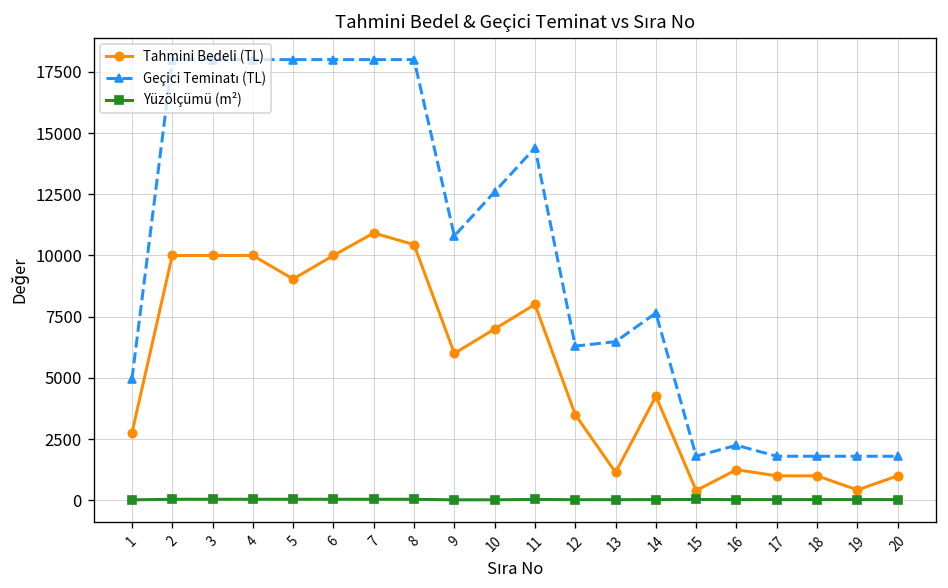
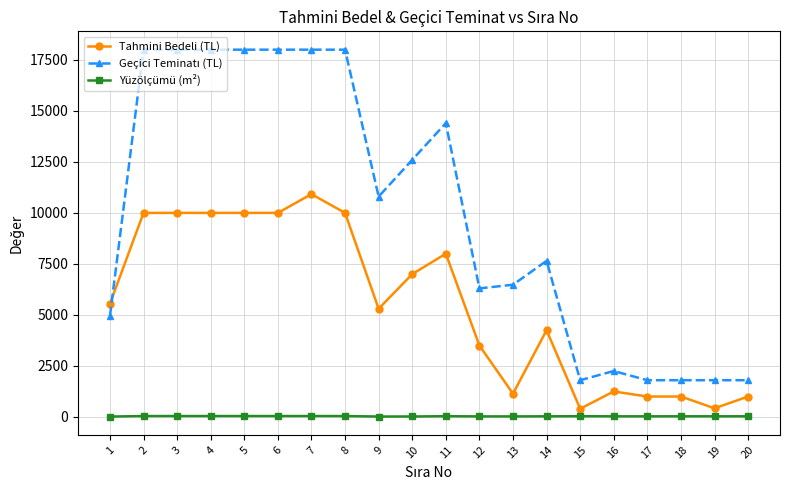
  {
    "Tahmini Bedeli (TL)": {
-     "1": 2800,
+     "1": 5500,
      "2": 10000,
      "3": 10000,
      "4": 10000,
-     "5": 9000,
+     "5": 10000,
      "6": 10000,
      "7": 10900,
-     "8": 10400,
-     "9": 6000,
+     "8": 10000,
+     "9": 5300,
      "10": 7000,
      "11": 8000,
      "12": 3500,
      "13": 1100,
      "14": 4300,
      "15": 400,
      "16": 1300,
      "17": 1000,
      "18": 1000,
      "19": 400,
      "20": 1000
    },
    "Geçici Teminatı (TL)": {
      "1": 5000,
      "5": 18000,
      "6": 18000,
      "7": 18000,
      "8": 18000,
      "9": 10800,
      "10": 12600,
      "11": 14400,
      "12": 6300,
      "13": 6500,
      "14": 7700,
      "15": 1800,
      "16": 2300,
      "17": 1800,
      "18": 1800,
      "19": 1800,
      "20": 1800
    },
    "Yüzölçümü (m²)": {
      "1": 0,
      "2": 0,
      "3": 0,
      "4": 0,
      "5": 0,
      "6": 0,
      "7": 0,
      "8": 0,
      "9": 0,
      "10": 0,
      "11": 0,
      "12": 0,
      "13": 0,
      "14": 0,
      "15": 0,
      "16": 0,
      "17": 0,
      "18": 0,
      "19": 0,
      "20": 0
    }
  }
